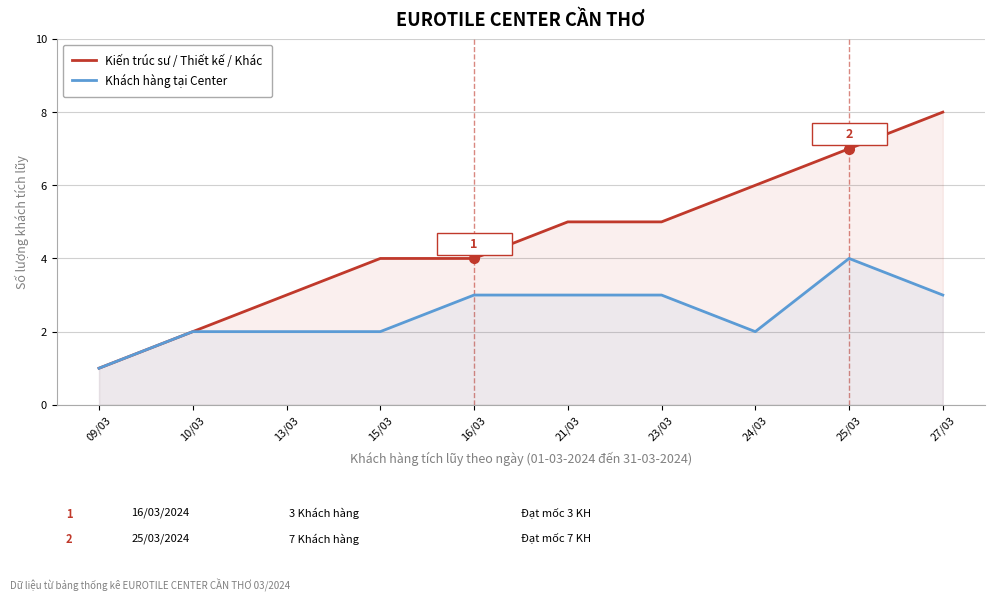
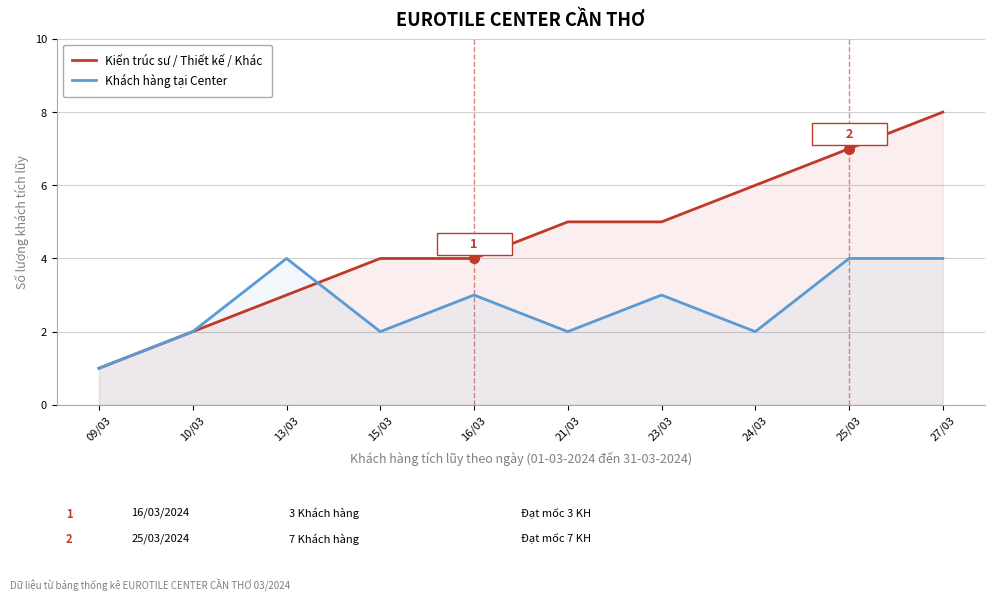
  {
    "Khách hàng tại Center": {
-     "13/03": 2,
+     "13/03": 4,
      "15/03": 2,
      "16/03": 3,
-     "21/03": 3,
+     "21/03": 2,
      "23/03": 3,
      "24/03": 2,
      "25/03": 4,
-     "27/03": 3
+     "27/03": 4
    }
  }
